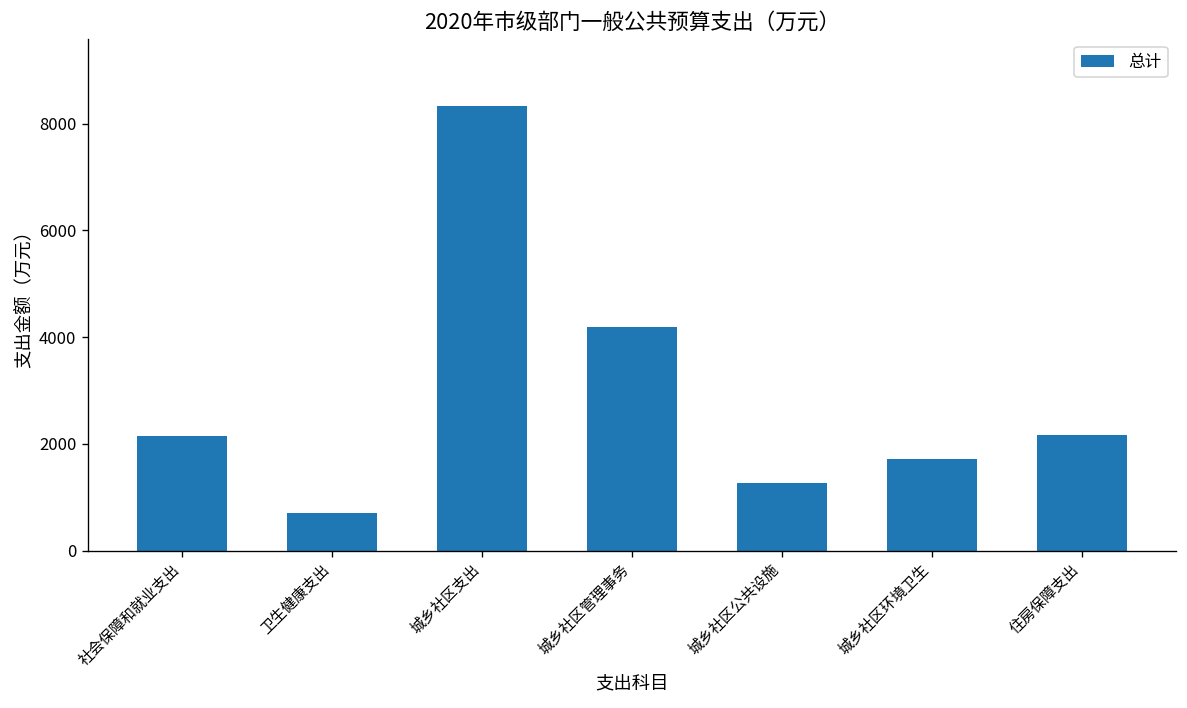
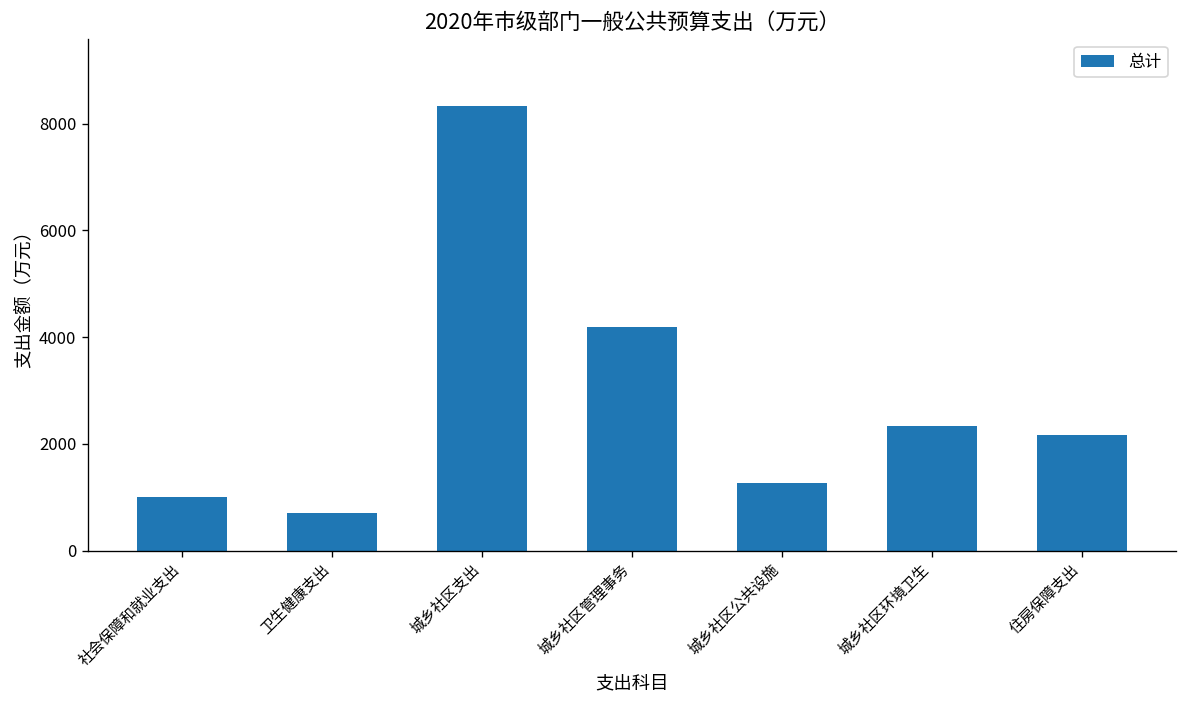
  {
-   "社会保障和就业支出": 2200,
+   "社会保障和就业支出": 1000,
    "卫生健康支出": 700,
    "城乡社区支出": 8300,
    "城乡社区管理事务": 4200,
    "城乡社区公共设施": 1300,
-   "城乡社区环境卫生": 1700,
+   "城乡社区环境卫生": 2300,
    "住房保障支出": 2200
  }
